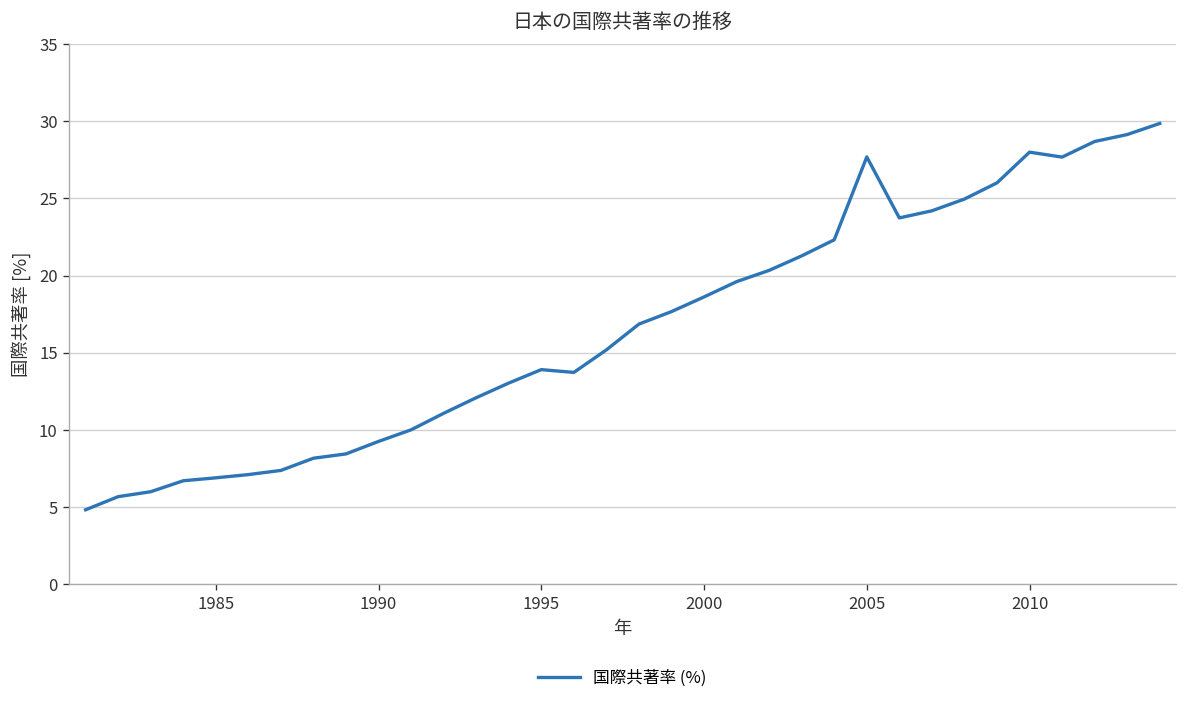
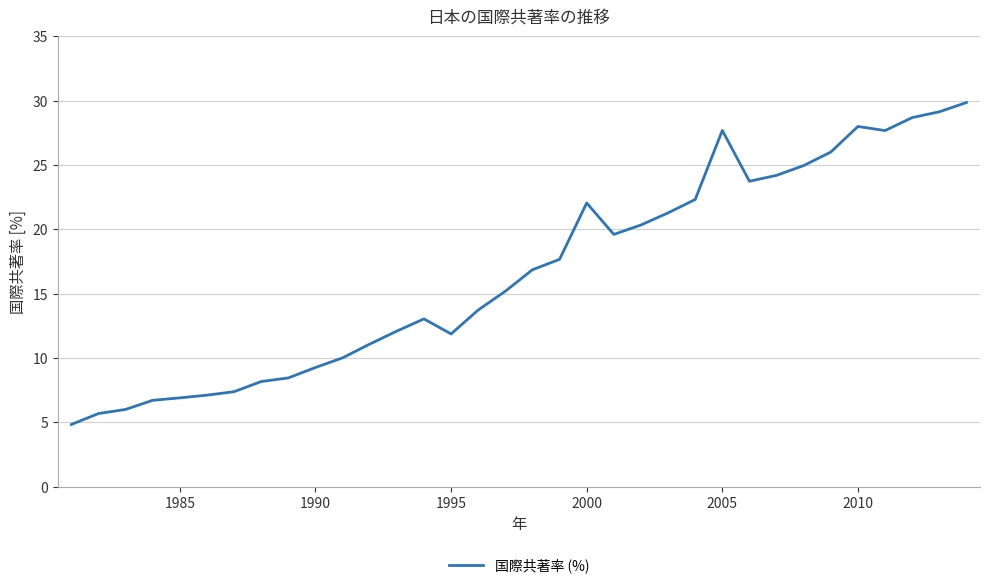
  {
    "1985": 6.9,
    "1990": 9.3,
-   "1995": 13.9,
-   "2000": 18.6,
+   "1995": 11.9,
+   "2000": 22.1,
    "2005": 27.7,
    "2010": 28.0
  }
